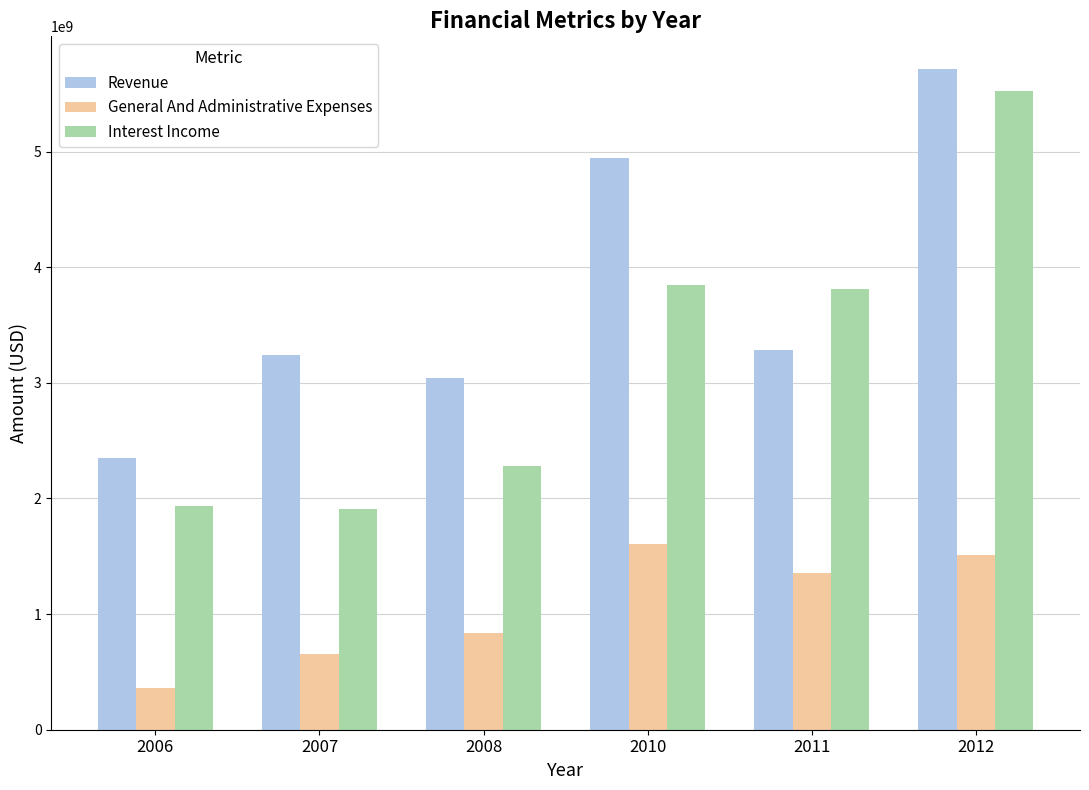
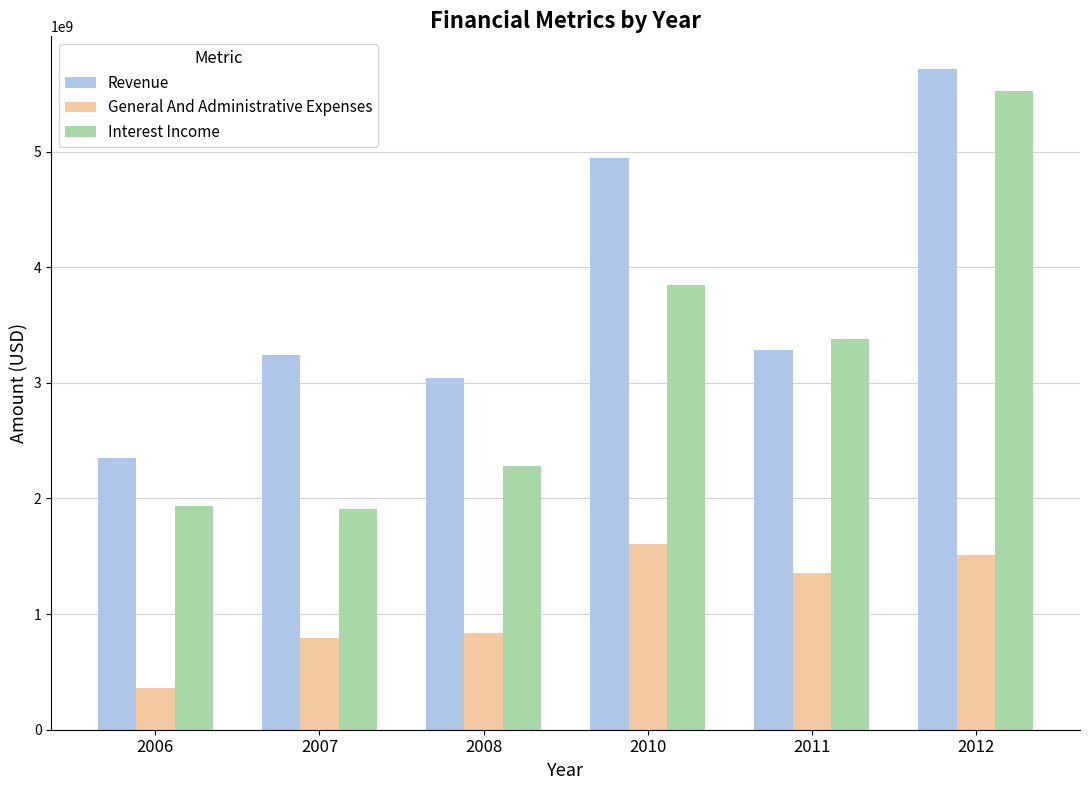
  {
    "Revenue": {
      "2006": 2350000000,
      "2007": 3240000000,
      "2008": 3040000000,
      "2010": 4940000000,
      "2011": 3280000000,
      "2012": 5710000000
    },
    "General And Administrative Expenses": {
      "2006": 360000000,
-     "2007": 650000000,
+     "2007": 790000000,
      "2008": 840000000,
      "2010": 1610000000,
      "2011": 1350000000,
      "2012": 1510000000
    },
    "Interest Income": {
      "2006": 1930000000,
      "2007": 1910000000,
      "2008": 2280000000,
      "2010": 3840000000,
-     "2011": 3810000000,
+     "2011": 3380000000,
      "2012": 5520000000
    }
  }
